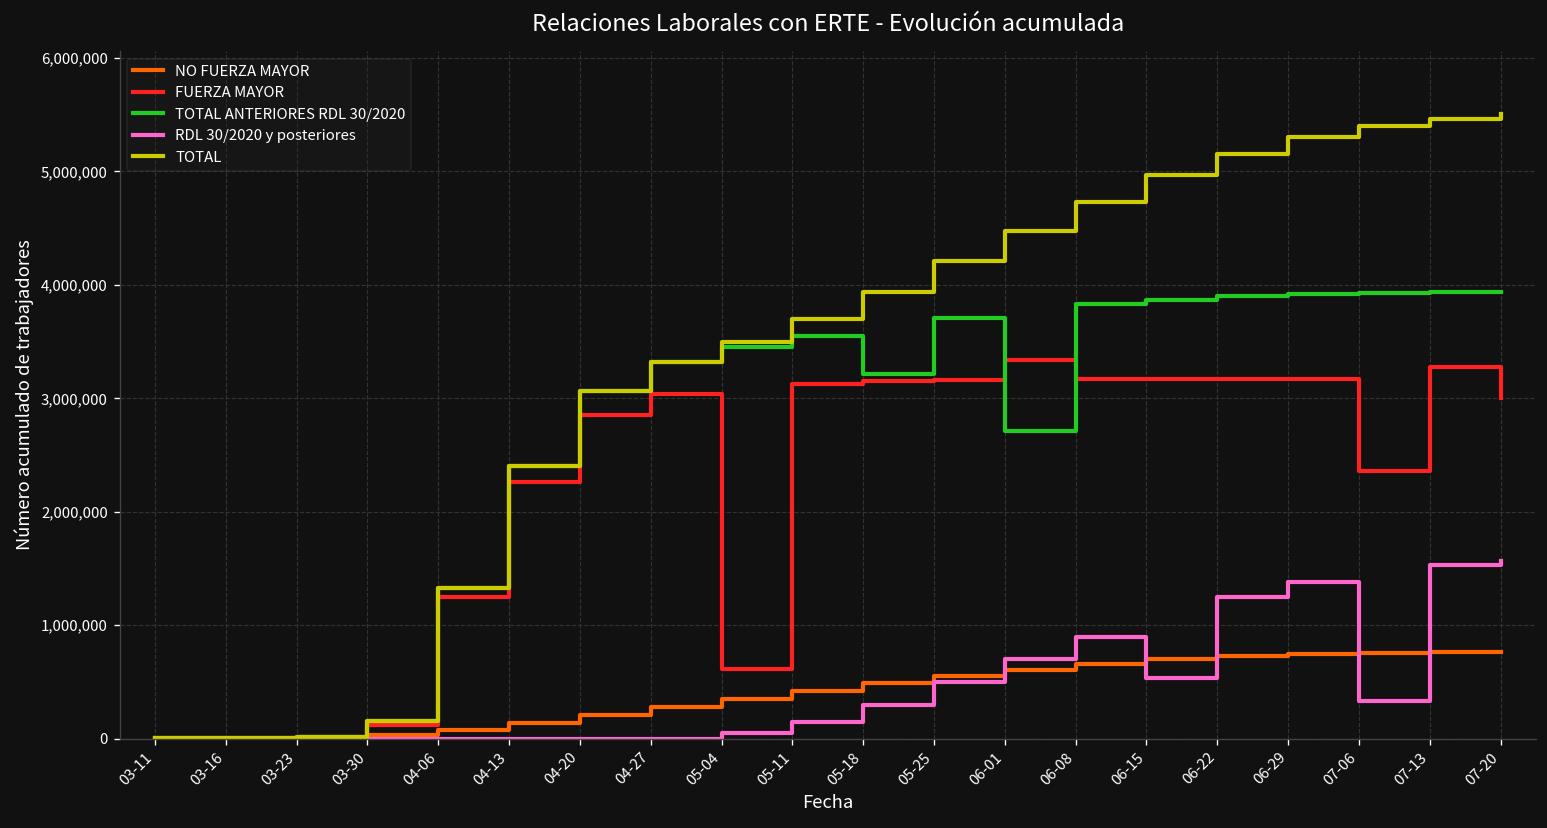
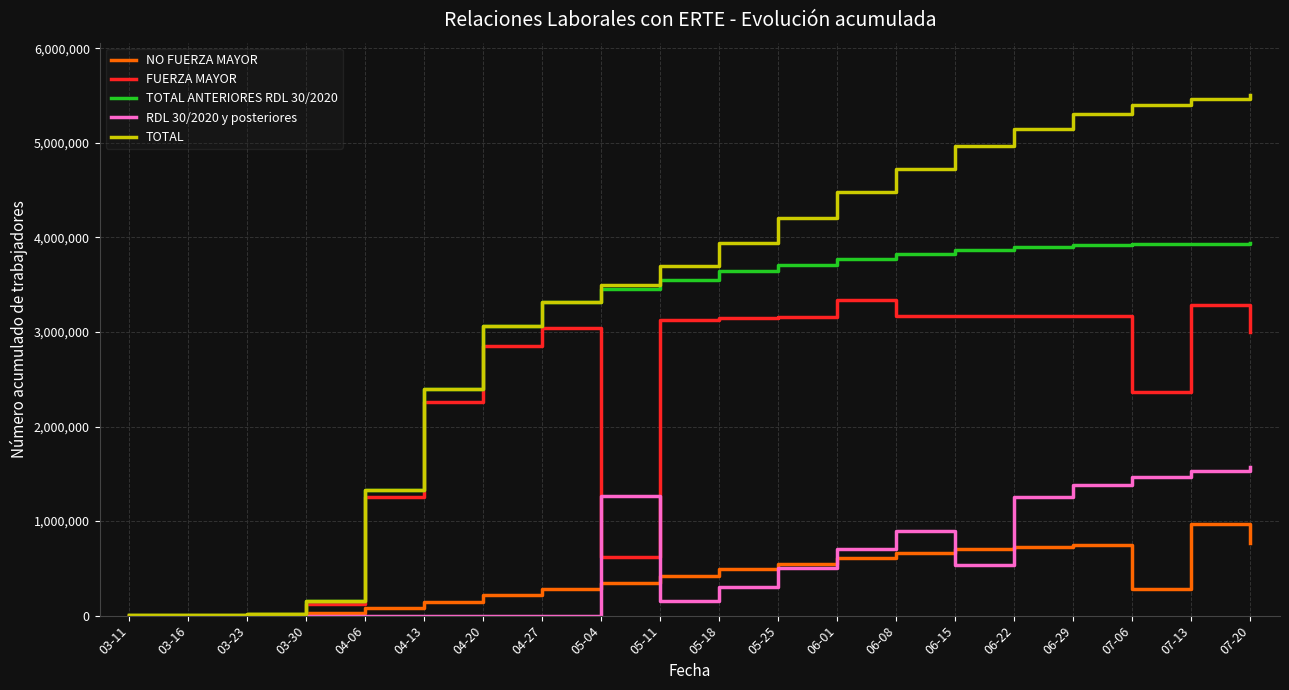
  {
    "NO FUERZA MAYOR": {
      "03-30": "0",
      "04-06": "100,000",
      "04-13": "100,000",
      "04-20": "200,000",
      "04-27": "300,000",
      "05-04": "400,000",
      "05-11": "400,000",
      "05-18": "500,000",
      "05-25": "600,000",
      "06-01": "600,000",
      "06-08": "700,000",
      "06-15": "700,000",
      "06-22": "700,000",
      "06-29": "800,000",
-     "07-06": "800,000",
-     "07-13": "800,000",
+     "07-06": "300,000",
+     "07-13": "1,000,000",
      "07-20": "800,000"
    },
    "FUERZA MAYOR": {
      "03-30": "100,000",
      "04-06": "1,300,000",
      "04-13": "2,300,000",
      "04-20": "2,900,000",
      "04-27": "3,000,000",
      "05-04": "600,000",
      "05-11": "3,100,000",
      "05-18": "3,200,000",
      "05-25": "3,200,000",
      "06-01": "3,300,000",
      "06-08": "3,200,000",
      "06-15": "3,200,000",
      "06-22": "3,200,000",
      "06-29": "3,200,000",
      "07-06": "2,400,000",
      "07-13": "3,300,000",
      "07-20": "3,000,000"
    },
    "TOTAL ANTERIORES RDL 30/2020": {
      "05-04": "3,500,000",
      "05-11": "3,600,000",
-     "05-18": "3,200,000",
+     "05-18": "3,600,000",
      "05-25": "3,700,000",
-     "06-01": "2,700,000",
+     "06-01": "3,800,000",
      "06-08": "3,800,000",
      "06-15": "3,900,000",
      "06-22": "3,900,000",
      "06-29": "3,900,000",
      "07-06": "3,900,000",
      "07-13": "3,900,000",
      "07-20": "3,900,000"
    },
    "RDL 30/2020 y posteriores": {
      "03-30": "0",
      "04-06": "0",
      "04-13": "0",
      "04-20": "0",
      "04-27": "0",
-     "05-04": "100,000",
+     "05-04": "1,300,000",
      "05-11": "200,000",
      "05-18": "300,000",
      "05-25": "500,000",
      "06-01": "700,000",
      "06-08": "900,000",
      "06-15": "500,000",
      "06-22": "1,300,000",
      "06-29": "1,400,000",
-     "07-06": "300,000",
+     "07-06": "1,500,000",
      "07-13": "1,500,000",
      "07-20": "1,600,000"
    },
    "TOTAL": {
      "05-04": "3,500,000",
      "05-11": "3,700,000",
      "05-18": "3,900,000",
      "05-25": "4,200,000",
      "06-01": "4,500,000",
      "06-08": "4,700,000",
      "06-15": "5,000,000",
      "06-22": "5,100,000",
      "06-29": "5,300,000",
      "07-06": "5,400,000",
      "07-13": "5,500,000",
      "07-20": "5,500,000"
    }
  }
